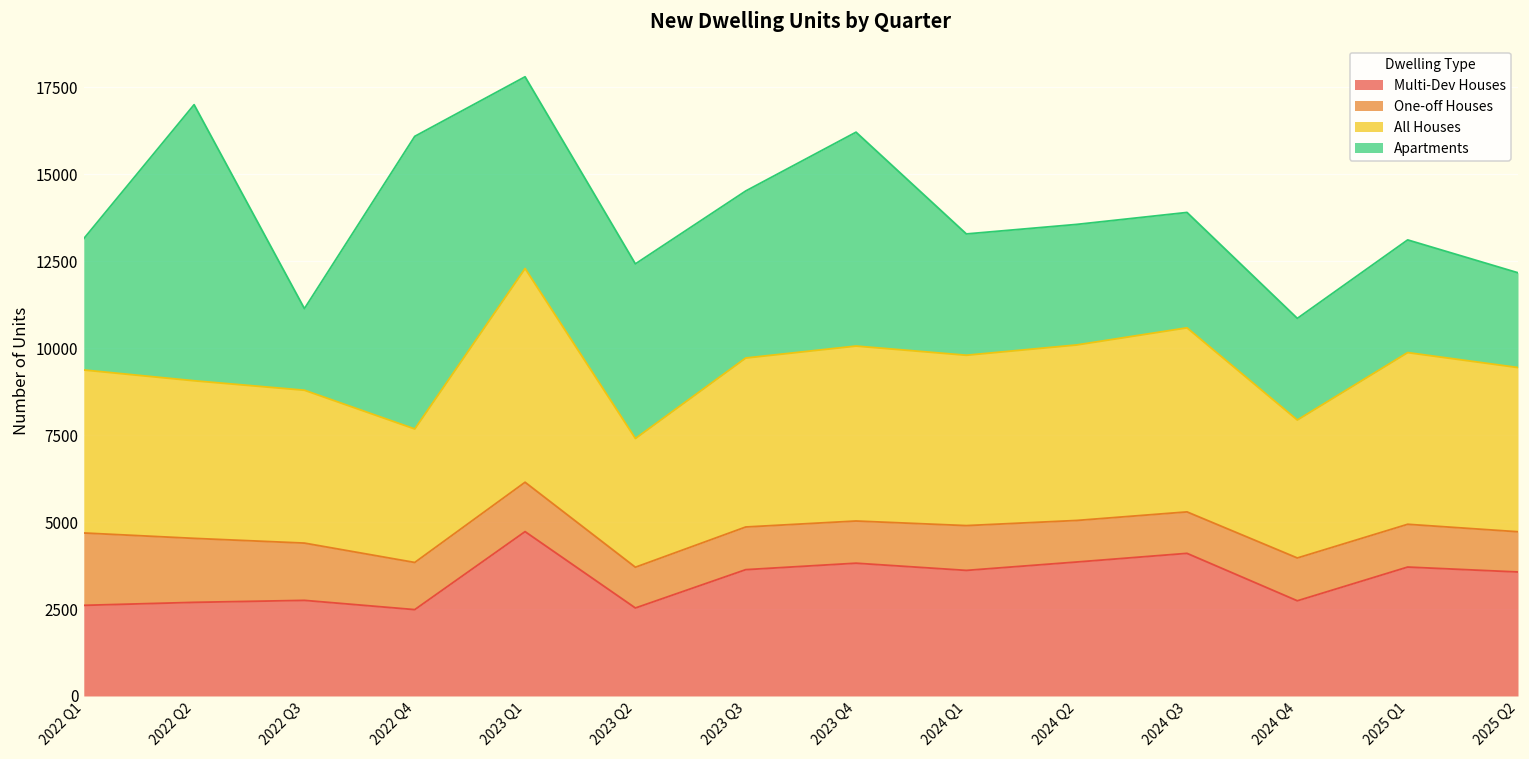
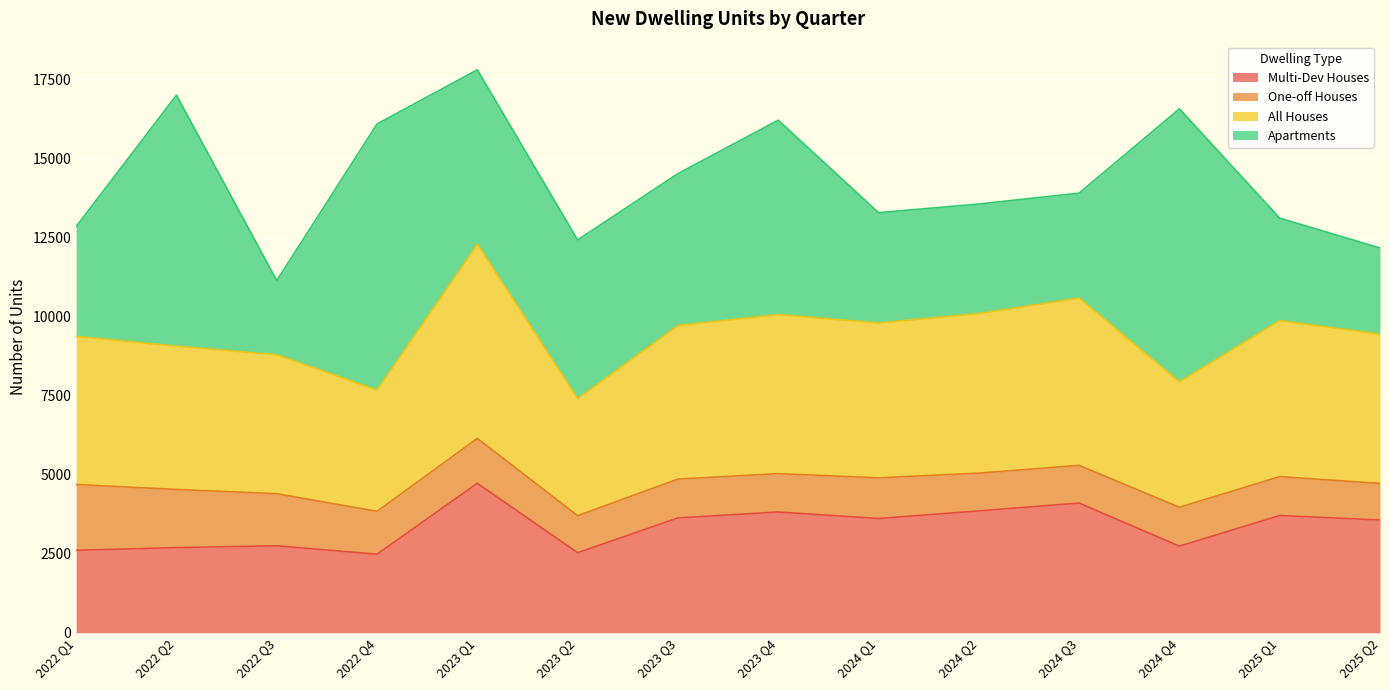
  {
    "All Houses": {
      "2022 Q1": 4700,
      "2022 Q2": 4500,
      "2022 Q3": 4400,
      "2022 Q4": 3800,
      "2023 Q1": 6100,
      "2023 Q2": 3700,
      "2023 Q3": 4900,
      "2023 Q4": 5000,
      "2024 Q1": 4900,
      "2024 Q2": 5000,
      "2024 Q3": 5300,
      "2024 Q4": 4000,
      "2025 Q1": 4900,
      "2025 Q2": 4700
    },
    "Apartments": {
-     "2022 Q1": 3800,
+     "2022 Q1": 3500,
      "2022 Q2": 7900,
      "2022 Q3": 2300,
      "2022 Q4": 8400,
      "2023 Q1": 5500,
      "2023 Q2": 5000,
      "2023 Q3": 4800,
      "2023 Q4": 6200,
      "2024 Q1": 3500,
      "2024 Q2": 3500,
      "2024 Q3": 3300,
-     "2024 Q4": 2900,
+     "2024 Q4": 8600,
      "2025 Q1": 3200,
      "2025 Q2": 2700
    }
  }
